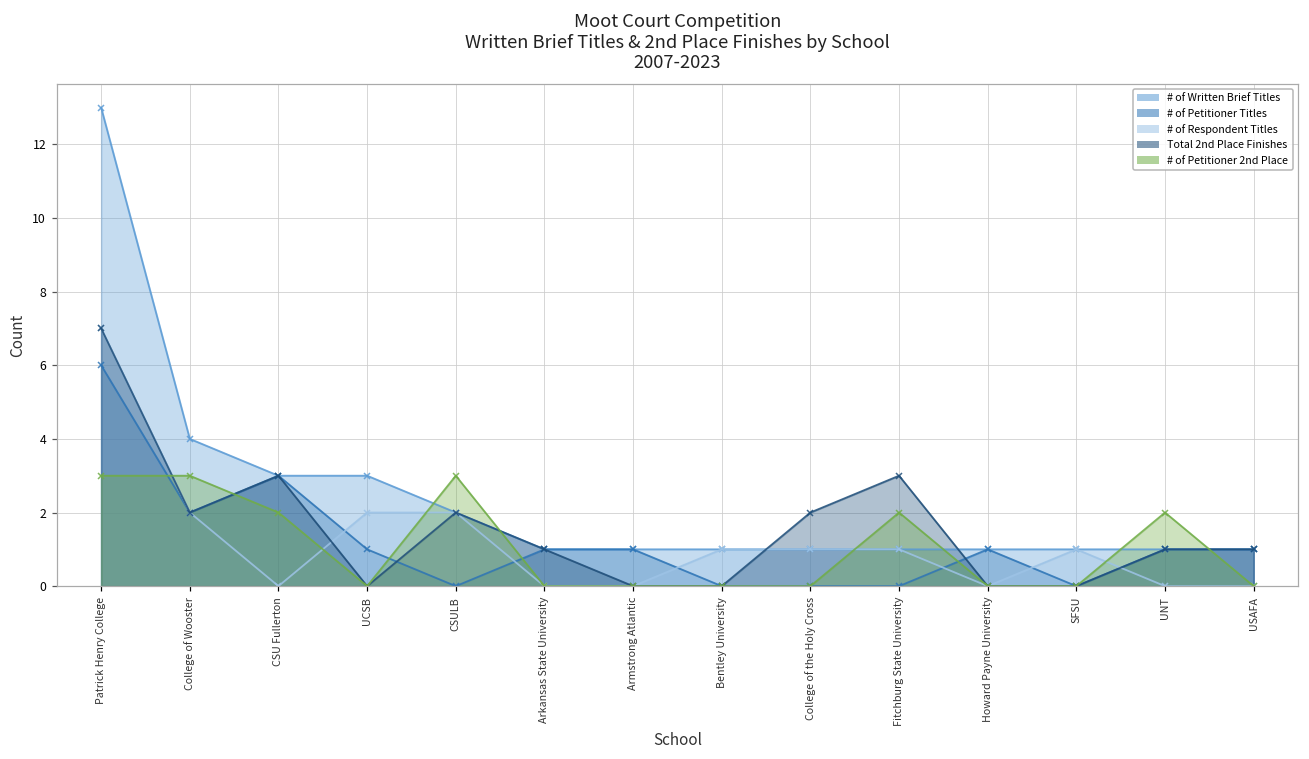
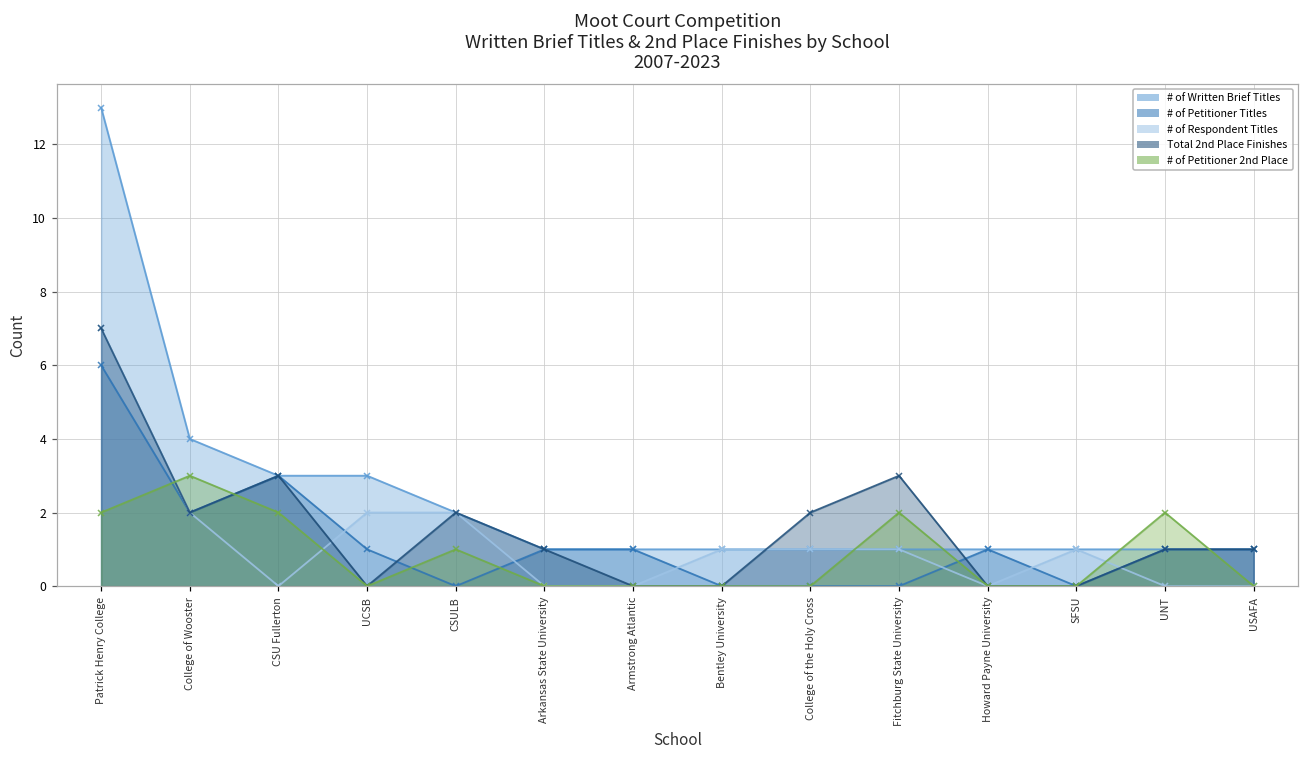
  {
    "# of Petitioner 2nd Place": {
-     "Patrick Henry College": 3,
+     "Patrick Henry College": 2,
      "College of Wooster": 3,
      "CSU Fullerton": 2,
-     "CSULB": 3,
+     "CSULB": 1,
      "Fitchburg State University": 2,
      "UNT": 2
    }
  }
